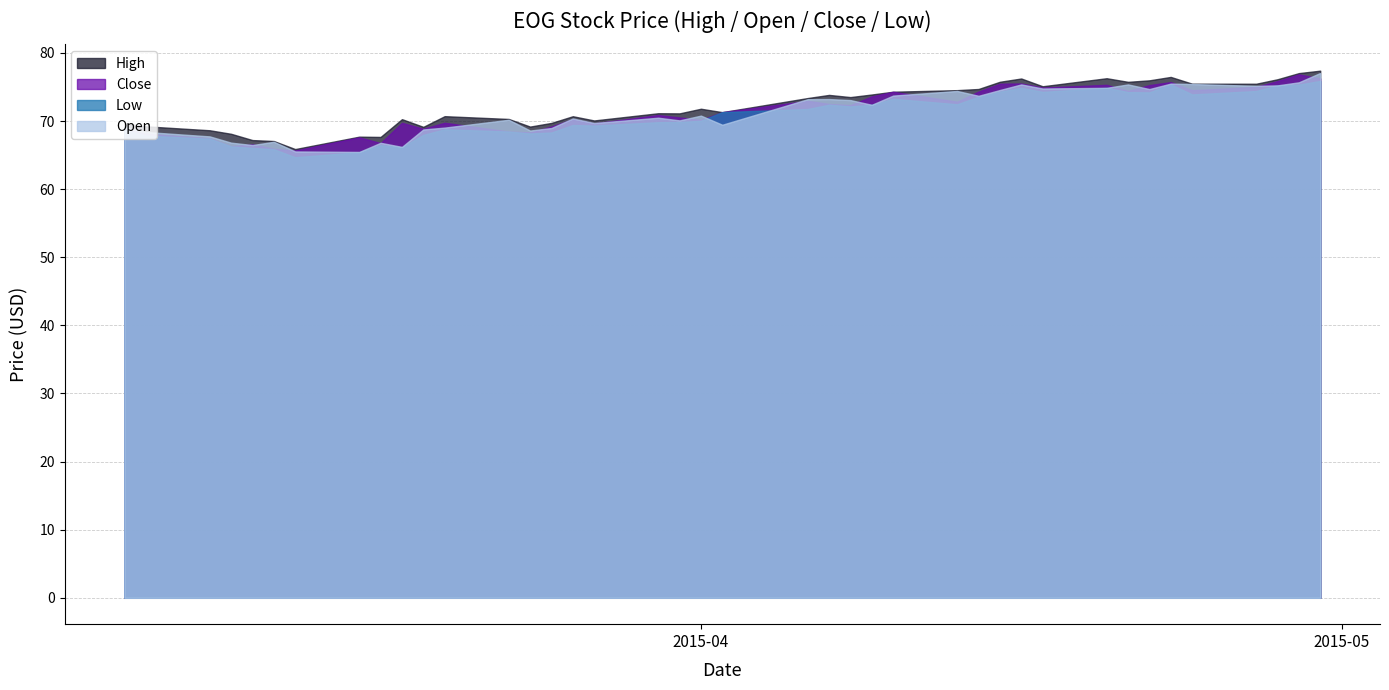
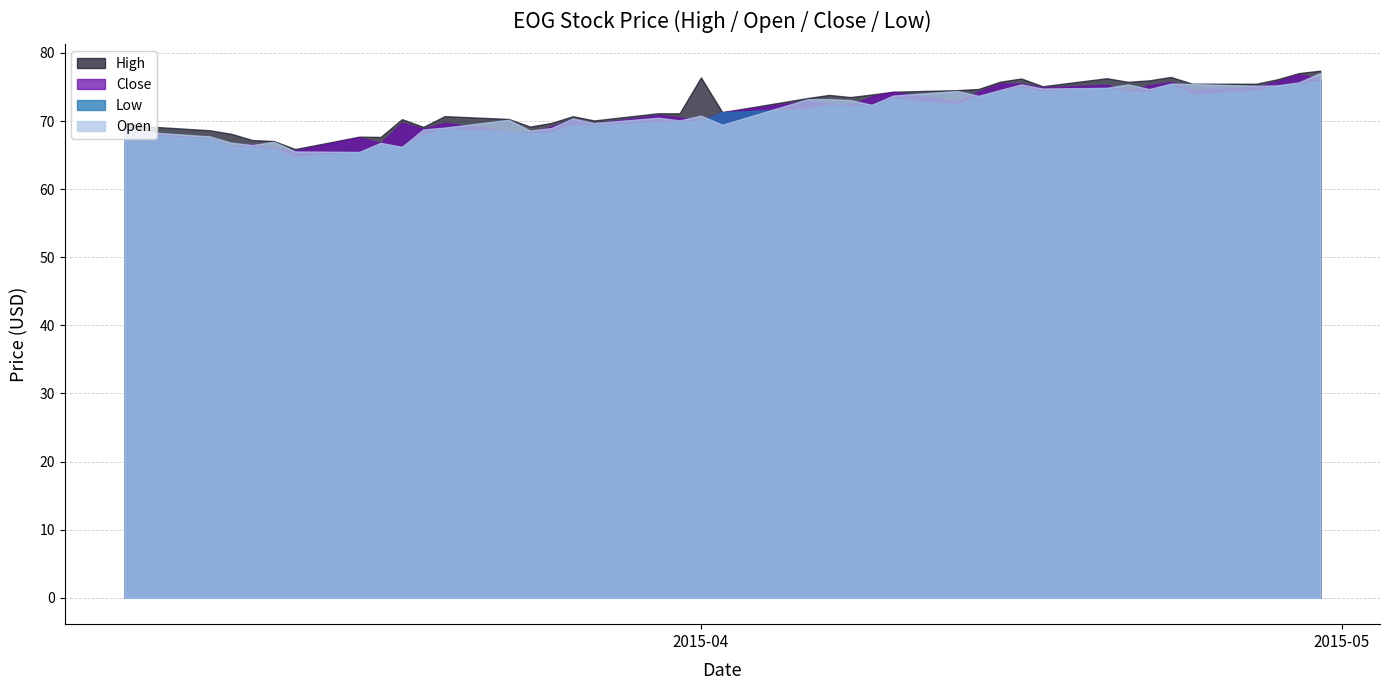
  {
    "High": {
-     "2015-04": 72
+     "2015-04": 76
    },
    "Open": {
      "2015-04": 71
    }
  }
